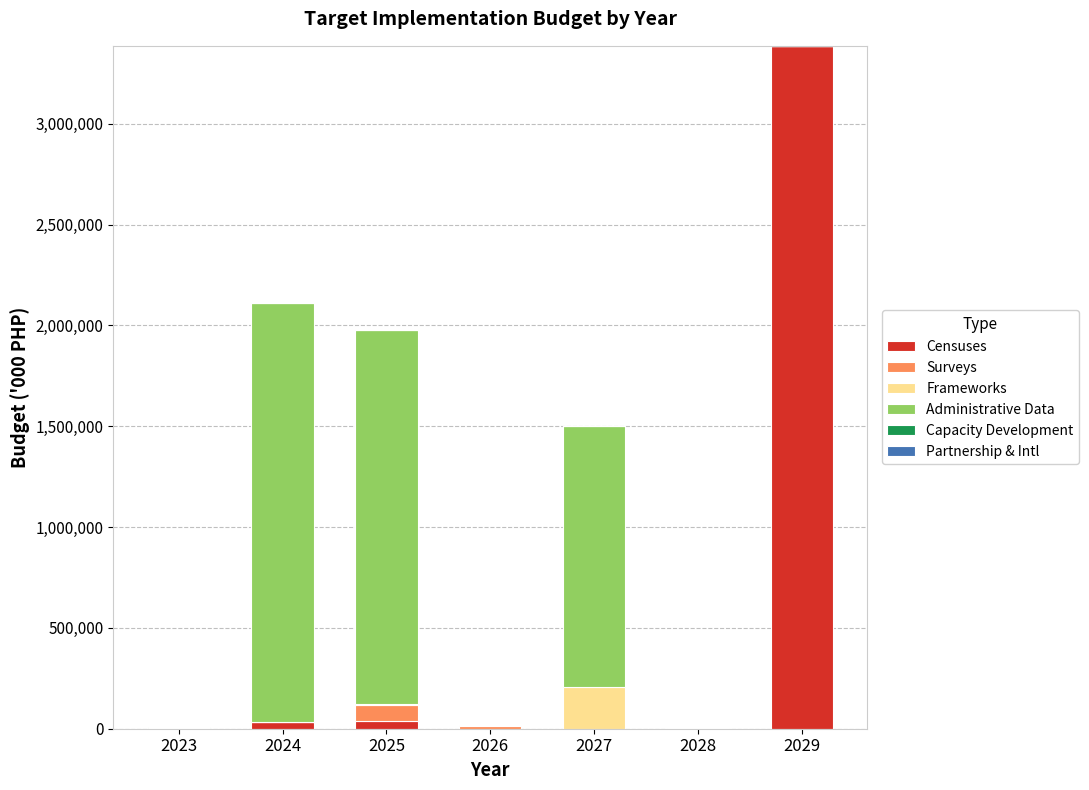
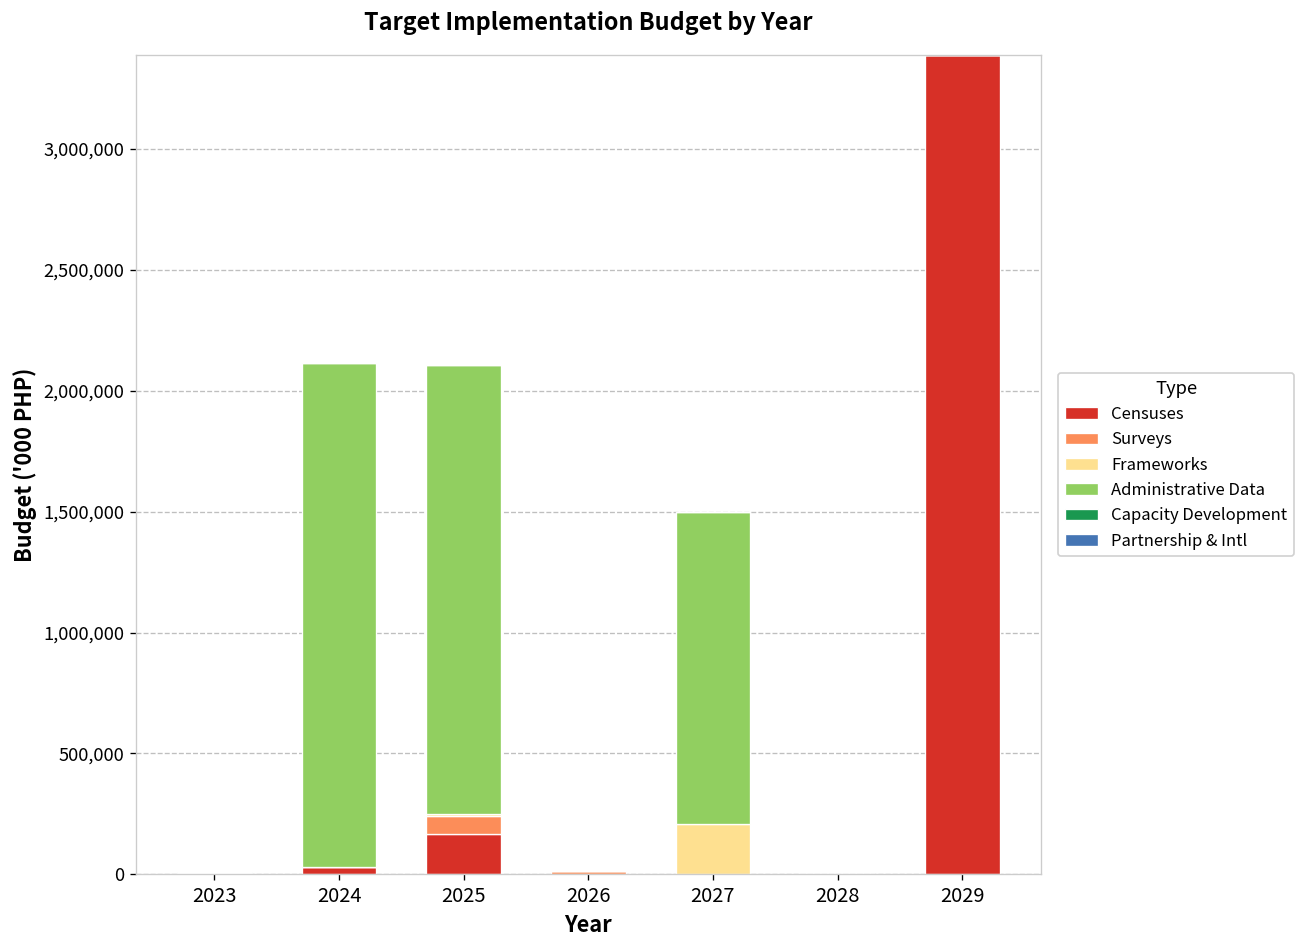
  {
    "Censuses": {
      "2024": "30,000",
-     "2025": "40,000",
+     "2025": "170,000",
      "2026": "0",
      "2027": "0",
      "2029": "3,390,000"
    },
    "Surveys": {
      "2023": "0",
      "2024": "0",
      "2025": "80,000",
      "2027": "0",
      "2028": "0",
      "2029": "0"
    },
    "Frameworks": {
      "2024": "0",
      "2027": "210,000",
      "2028": "0",
      "2029": "0"
    },
    "Administrative Data": {
      "2024": "2,080,000",
      "2025": "1,860,000",
      "2026": "0",
      "2027": "1,290,000",
      "2028": "0",
      "2029": "0"
    },
    "Partnership & Intl": {
      "2024": "0",
      "2025": "0",
      "2026": "0",
      "2027": "0",
      "2028": "0",
      "2029": "0"
    }
  }
